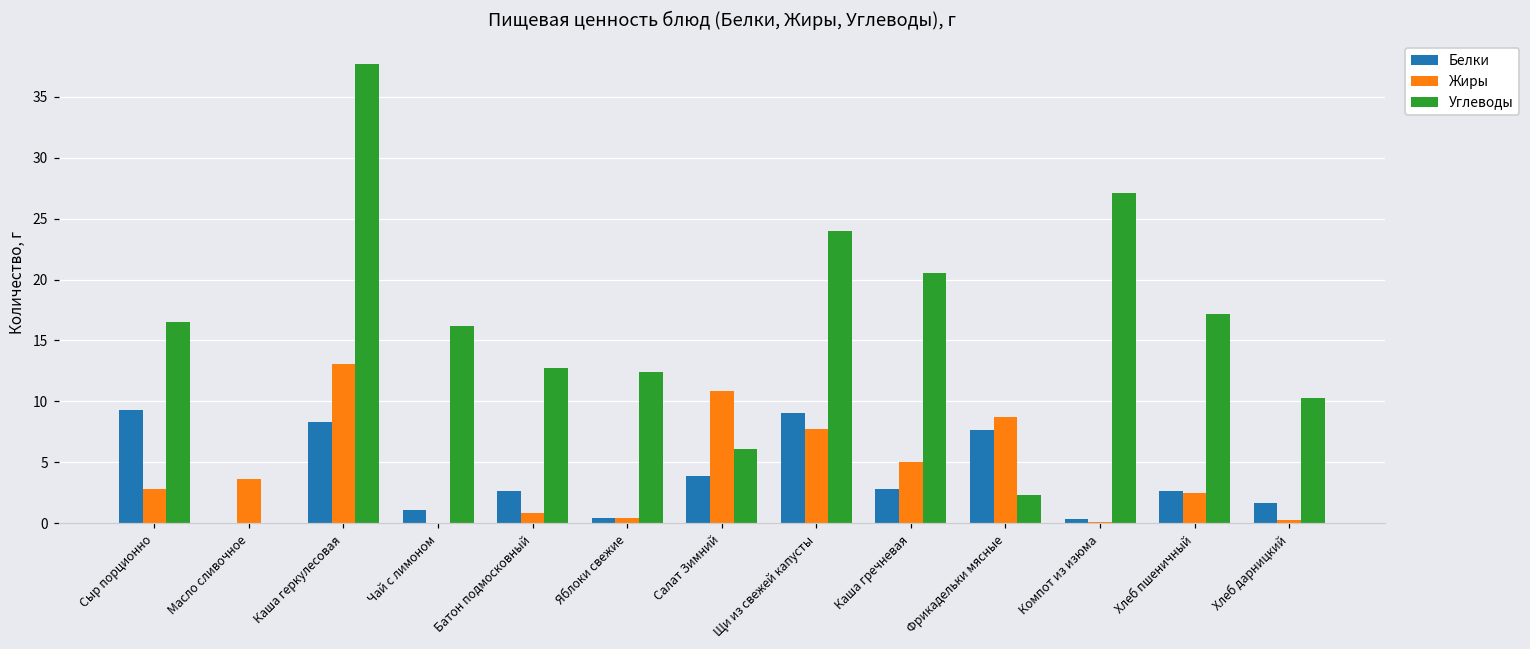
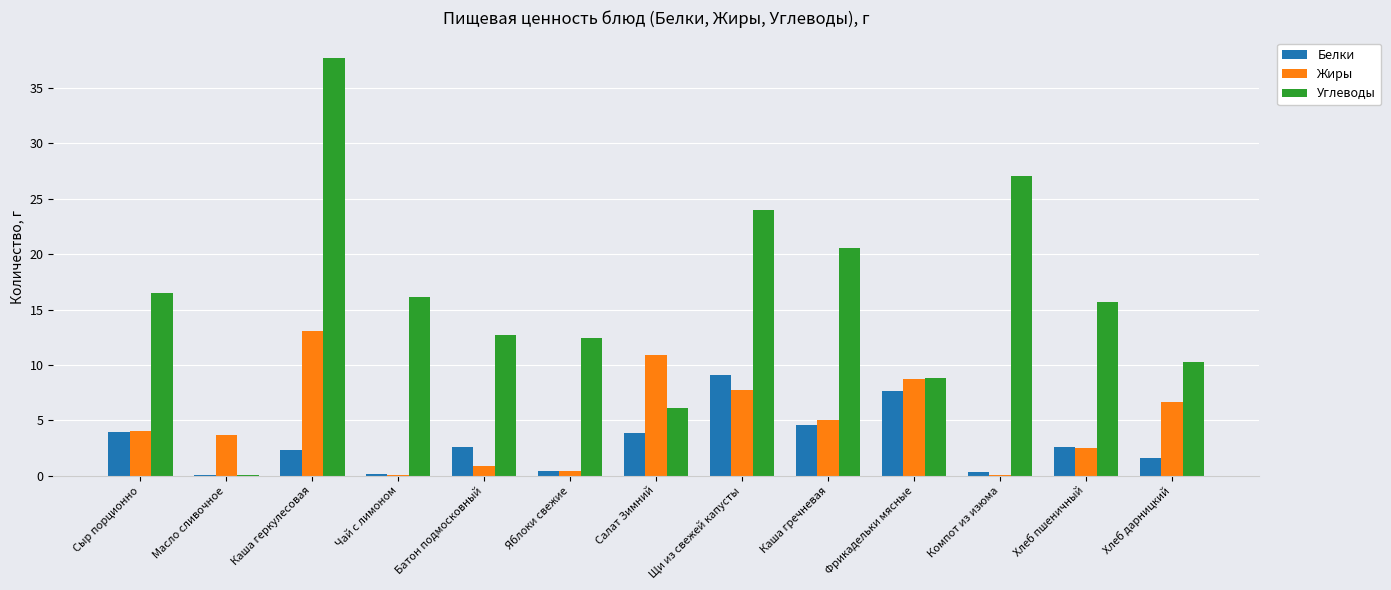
  {
    "Белки": {
-     "Сыр порционно": 9.3,
-     "Каша геркулесовая": 8.3,
-     "Чай с лимоном": 1.1,
+     "Сыр порционно": 4.0,
+     "Каша геркулесовая": 2.3,
+     "Чай с лимоном": 0.1,
      "Батон подмосковный": 2.6,
      "Яблоки свежие": 0.4,
      "Салат Зимний": 3.9,
      "Щи из свежей капусты": 9.1,
-     "Каша гречневая": 2.8,
+     "Каша гречневая": 4.6,
      "Фрикадельки мясные": 7.6,
      "Компот из изюма": 0.4,
      "Хлеб пшеничный": 2.6,
      "Хлеб дарницкий": 1.6
    },
    "Жиры": {
-     "Сыр порционно": 2.8,
+     "Сыр порционно": 4.0,
      "Масло сливочное": 3.7,
      "Каша геркулесовая": 13.1,
      "Батон подмосковный": 0.9,
      "Яблоки свежие": 0.4,
      "Салат Зимний": 10.9,
      "Щи из свежей капусты": 7.7,
      "Каша гречневая": 5.0,
      "Фрикадельки мясные": 8.7,
      "Хлеб пшеничный": 2.5,
-     "Хлеб дарницкий": 0.3
+     "Хлеб дарницкий": 6.7
    },
    "Углеводы": {
      "Сыр порционно": 16.5,
      "Каша геркулесовая": 37.7,
      "Чай с лимоном": 16.2,
      "Батон подмосковный": 12.7,
      "Яблоки свежие": 12.4,
      "Салат Зимний": 6.1,
      "Щи из свежей капусты": 24.0,
      "Каша гречневая": 20.5,
-     "Фрикадельки мясные": 2.3,
+     "Фрикадельки мясные": 8.8,
      "Компот из изюма": 27.1,
-     "Хлеб пшеничный": 17.2,
+     "Хлеб пшеничный": 15.7,
      "Хлеб дарницкий": 10.3
    }
  }
